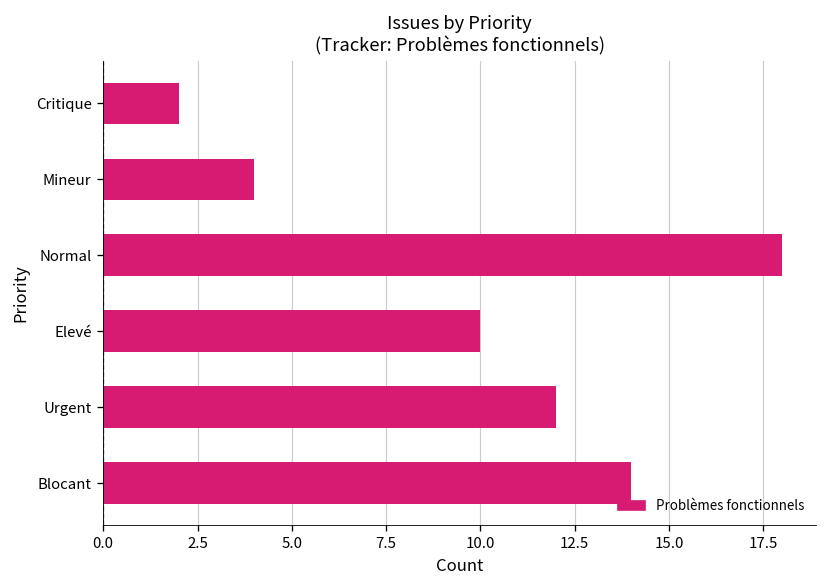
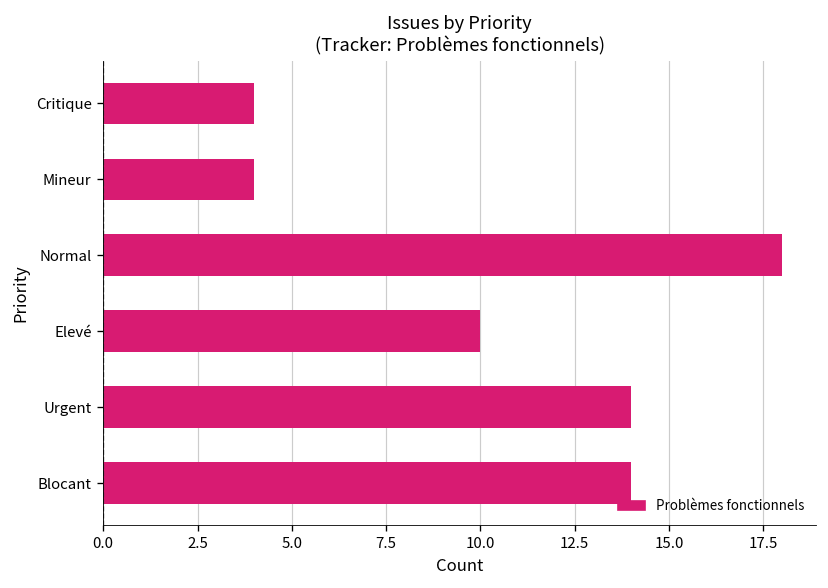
  {
-   "Critique": 2,
+   "Critique": 4,
    "Mineur": 4,
    "Normal": 18,
    "Elevé": 10,
-   "Urgent": 12,
+   "Urgent": 14,
    "Blocant": 14
  }
